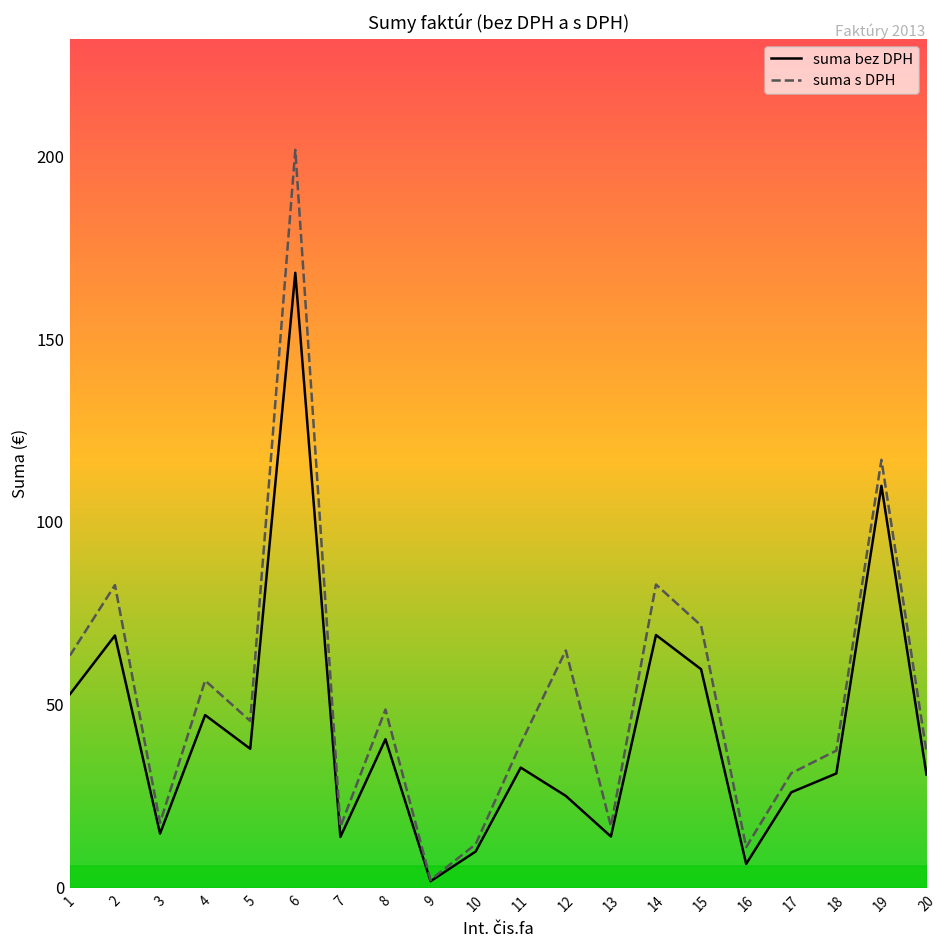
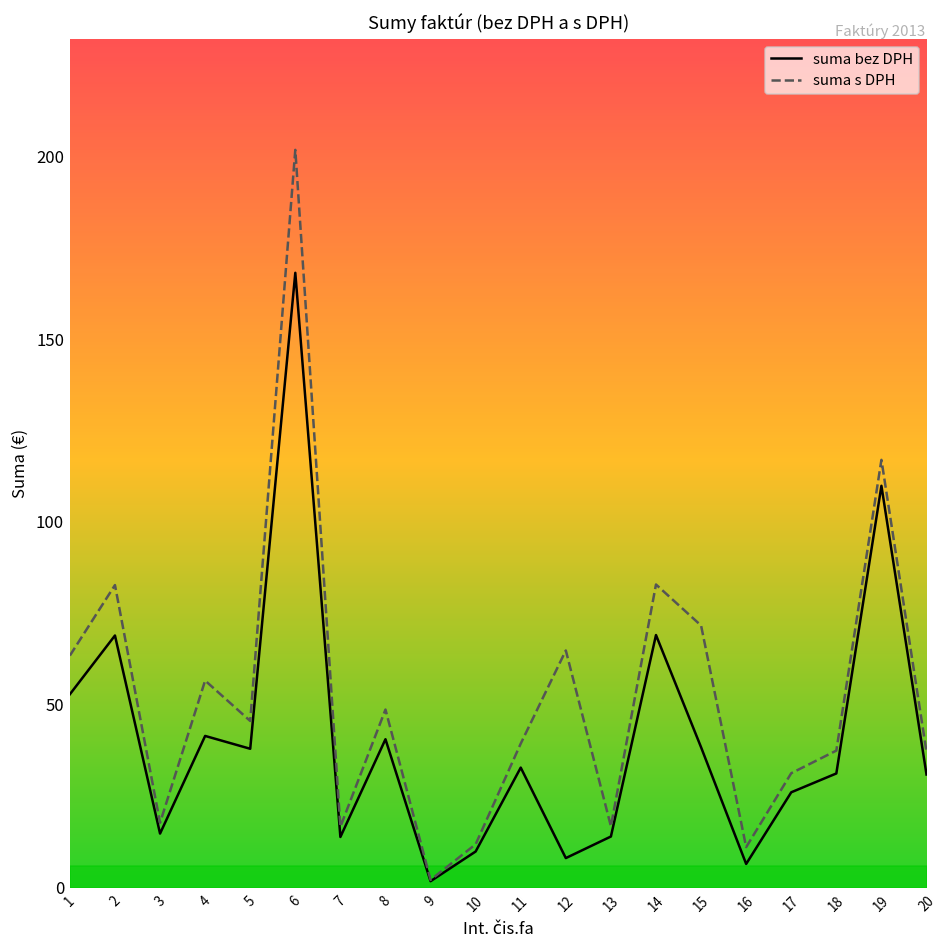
  {
    "suma bez DPH": {
      "1": 53,
      "2": 69,
      "3": 15,
-     "4": 47,
+     "4": 42,
      "5": 38,
      "6": 168,
      "7": 14,
      "8": 41,
      "10": 10,
      "11": 33,
-     "12": 25,
+     "12": 8,
      "13": 14,
      "14": 69,
-     "15": 60,
+     "15": 38,
      "16": 7,
      "17": 26,
      "18": 31,
      "19": 110,
      "20": 31
    },
    "suma s DPH": {
      "1": 63,
      "2": 83,
      "3": 18,
      "4": 57,
      "5": 46,
      "6": 202,
      "7": 17,
      "8": 49,
      "10": 12,
      "11": 39,
      "12": 65,
      "13": 17,
      "14": 83,
      "15": 72,
      "16": 11,
      "17": 31,
      "18": 37,
      "19": 117,
      "20": 37
    }
  }
